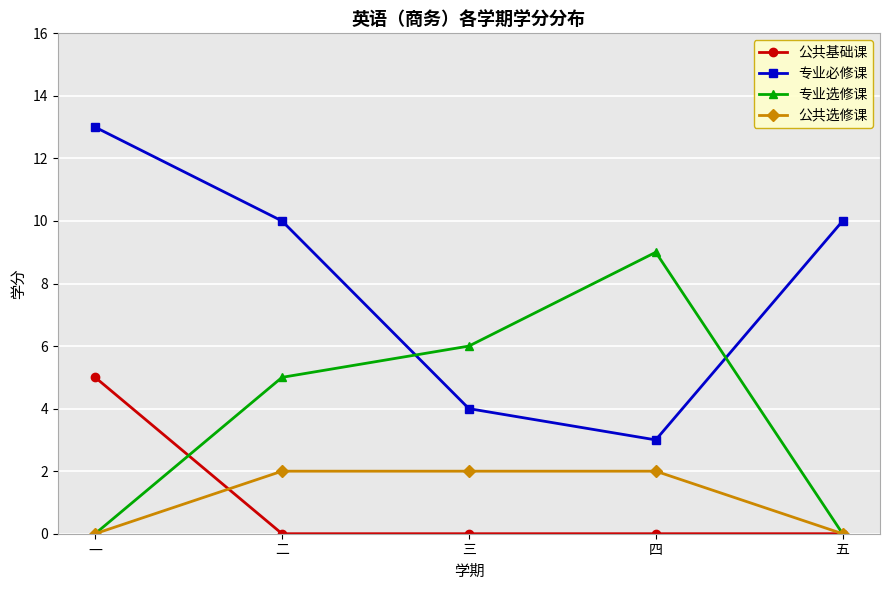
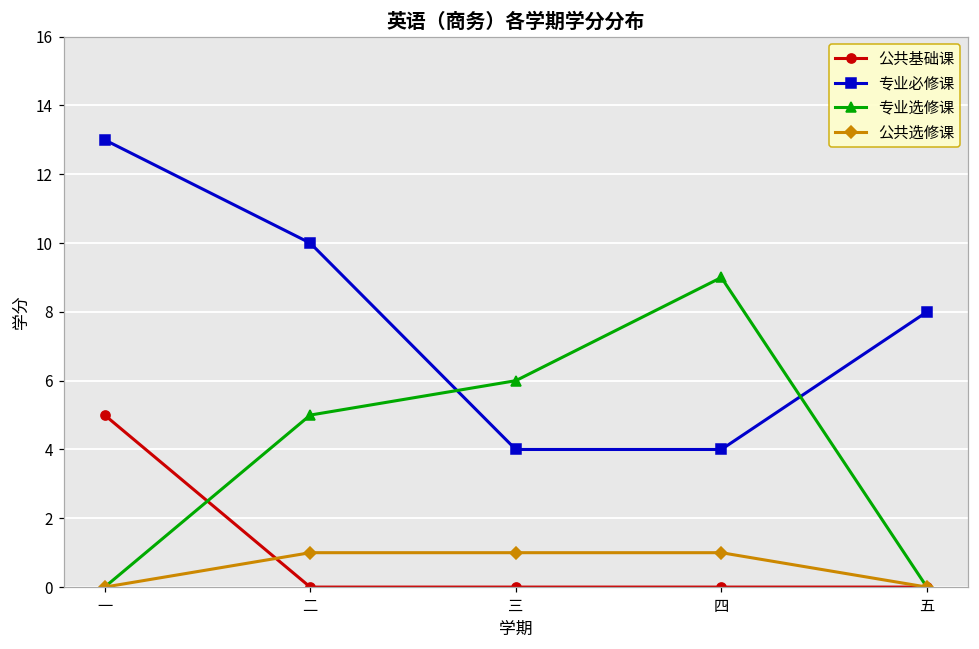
  {
    "公共基础课": {
      "一": 5,
      "二": 0,
      "三": 0,
      "四": 0
    },
    "专业必修课": {
      "一": 13,
      "二": 10,
      "三": 4,
-     "四": 3,
-     "五": 10
+     "四": 4,
+     "五": 8
    },
    "专业选修课": {
      "二": 5,
      "三": 6,
      "四": 9
    },
    "公共选修课": {
-     "二": 2,
-     "三": 2,
-     "四": 2
+     "二": 1,
+     "三": 1,
+     "四": 1
    }
  }
